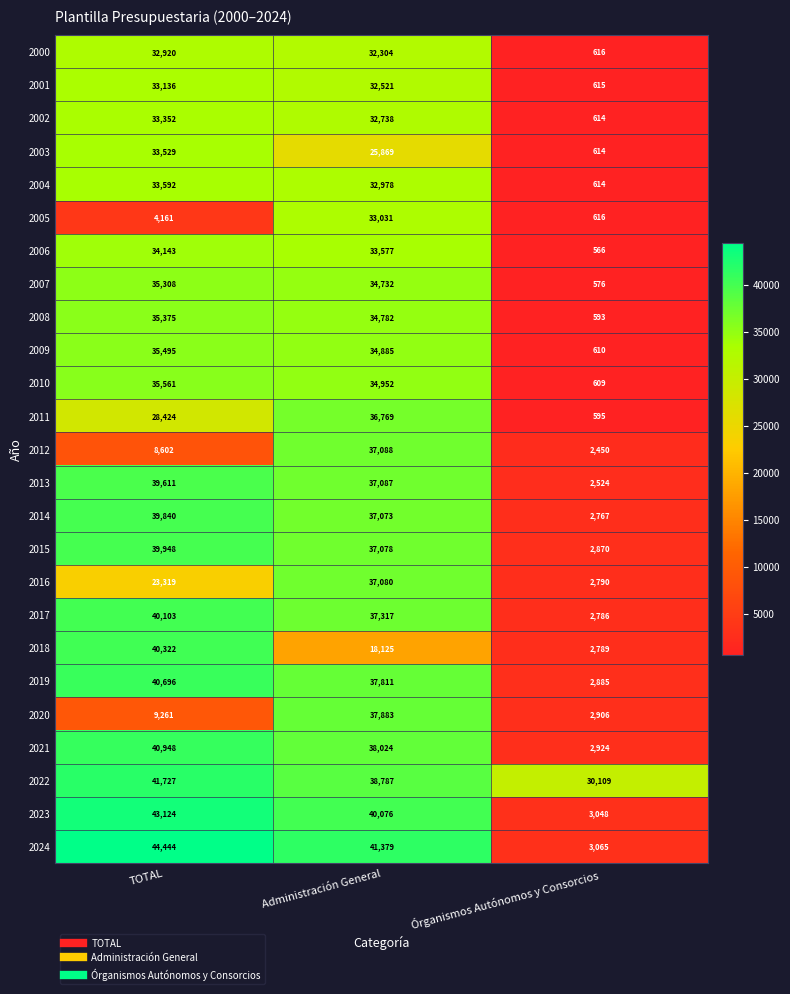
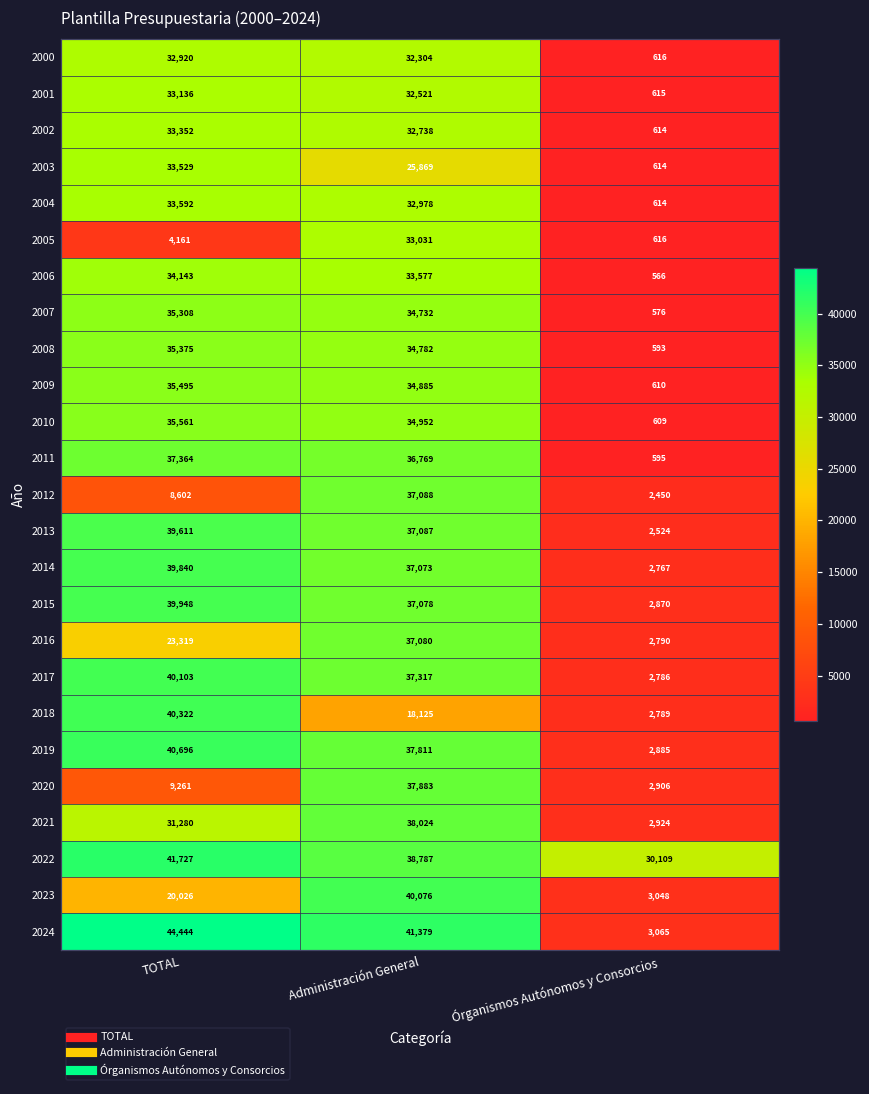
  {
    "2000": {
      "TOTAL": "32,920",
      "Administración General": "32,304",
      "Órganismos Autónomos y Consorcios": "616"
    },
    "2001": {
      "TOTAL": "33,136",
      "Administración General": "32,521",
      "Órganismos Autónomos y Consorcios": "615"
    },
    "2002": {
      "TOTAL": "33,352",
      "Administración General": "32,738",
      "Órganismos Autónomos y Consorcios": "614"
    },
    "2003": {
      "TOTAL": "33,529",
      "Administración General": "25,869",
      "Órganismos Autónomos y Consorcios": "614"
    },
    "2004": {
      "TOTAL": "33,592",
      "Administración General": "32,978",
      "Órganismos Autónomos y Consorcios": "614"
    },
    "2005": {
      "TOTAL": "4,161",
      "Administración General": "33,031",
      "Órganismos Autónomos y Consorcios": "616"
    },
    "2006": {
      "TOTAL": "34,143",
      "Administración General": "33,577",
      "Órganismos Autónomos y Consorcios": "566"
    },
    "2007": {
      "TOTAL": "35,308",
      "Administración General": "34,732",
      "Órganismos Autónomos y Consorcios": "576"
    },
    "2008": {
      "TOTAL": "35,375",
      "Administración General": "34,782",
      "Órganismos Autónomos y Consorcios": "593"
    },
    "2009": {
      "TOTAL": "35,495",
      "Administración General": "34,885",
      "Órganismos Autónomos y Consorcios": "610"
    },
    "2010": {
      "TOTAL": "35,561",
      "Administración General": "34,952",
      "Órganismos Autónomos y Consorcios": "609"
    },
    "2011": {
-     "TOTAL": "28,424",
+     "TOTAL": "37,364",
      "Administración General": "36,769",
      "Órganismos Autónomos y Consorcios": "595"
    },
    "2012": {
      "TOTAL": "8,602",
      "Administración General": "37,088",
      "Órganismos Autónomos y Consorcios": "2,450"
    },
    "2013": {
      "TOTAL": "39,611",
      "Administración General": "37,087",
      "Órganismos Autónomos y Consorcios": "2,524"
    },
    "2014": {
      "TOTAL": "39,840",
      "Administración General": "37,073",
      "Órganismos Autónomos y Consorcios": "2,767"
    },
    "2015": {
      "TOTAL": "39,948",
      "Administración General": "37,078",
      "Órganismos Autónomos y Consorcios": "2,870"
    },
    "2016": {
      "TOTAL": "23,319",
      "Administración General": "37,080",
      "Órganismos Autónomos y Consorcios": "2,790"
    },
    "2017": {
      "TOTAL": "40,103",
      "Administración General": "37,317",
      "Órganismos Autónomos y Consorcios": "2,786"
    },
    "2018": {
      "TOTAL": "40,322",
      "Administración General": "18,125",
      "Órganismos Autónomos y Consorcios": "2,789"
    },
    "2019": {
      "TOTAL": "40,696",
      "Administración General": "37,811",
      "Órganismos Autónomos y Consorcios": "2,885"
    },
    "2020": {
      "TOTAL": "9,261",
      "Administración General": "37,883",
      "Órganismos Autónomos y Consorcios": "2,906"
    },
    "2021": {
-     "TOTAL": "40,948",
+     "TOTAL": "31,280",
      "Administración General": "38,024",
      "Órganismos Autónomos y Consorcios": "2,924"
    },
    "2022": {
      "TOTAL": "41,727",
      "Administración General": "38,787",
      "Órganismos Autónomos y Consorcios": "30,109"
    },
    "2023": {
-     "TOTAL": "43,124",
+     "TOTAL": "20,026",
      "Administración General": "40,076",
      "Órganismos Autónomos y Consorcios": "3,048"
    },
    "2024": {
      "TOTAL": "44,444",
      "Administración General": "41,379",
      "Órganismos Autónomos y Consorcios": "3,065"
    }
  }
